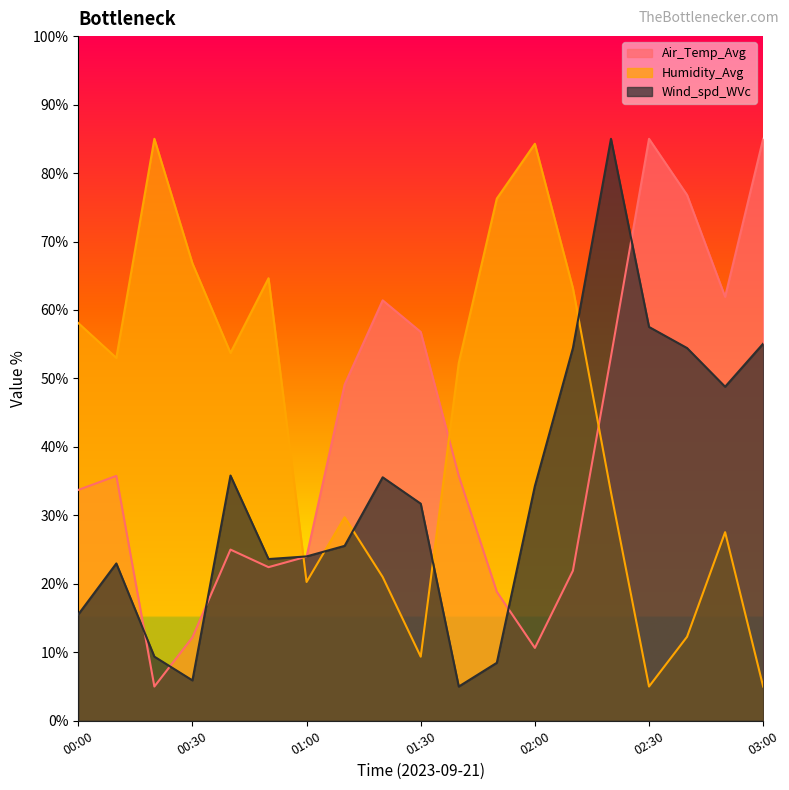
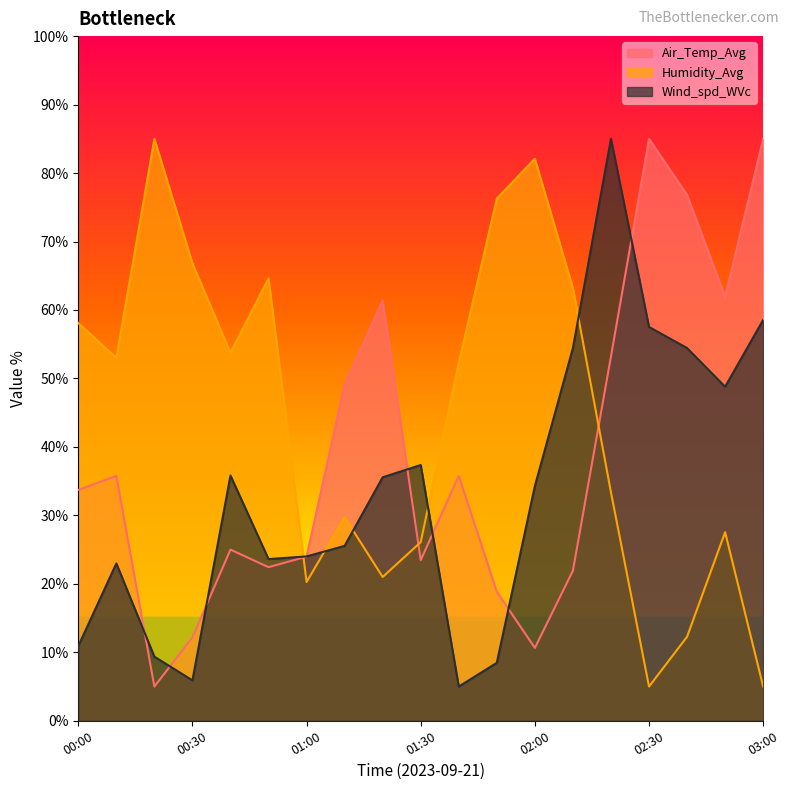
  {
    "Air_Temp_Avg": {
      "00:00": "34%",
      "00:30": "12%",
-     "01:30": "57%",
+     "01:30": "23%",
      "02:00": "11%",
      "02:30": "85%",
      "03:00": "85%"
    },
    "Humidity_Avg": {
      "00:00": "58%",
      "00:30": "67%",
      "01:00": "20%",
-     "01:30": "9%",
-     "02:00": "84%",
+     "01:30": "26%",
+     "02:00": "82%",
      "02:30": "5%",
      "03:00": "5%"
    },
    "Wind_spd_WVc": {
-     "00:00": "16%",
+     "00:00": "11%",
      "00:30": "6%",
-     "01:30": "32%",
+     "01:30": "37%",
      "02:00": "34%",
      "02:30": "58%",
-     "03:00": "55%"
+     "03:00": "59%"
    }
  }
